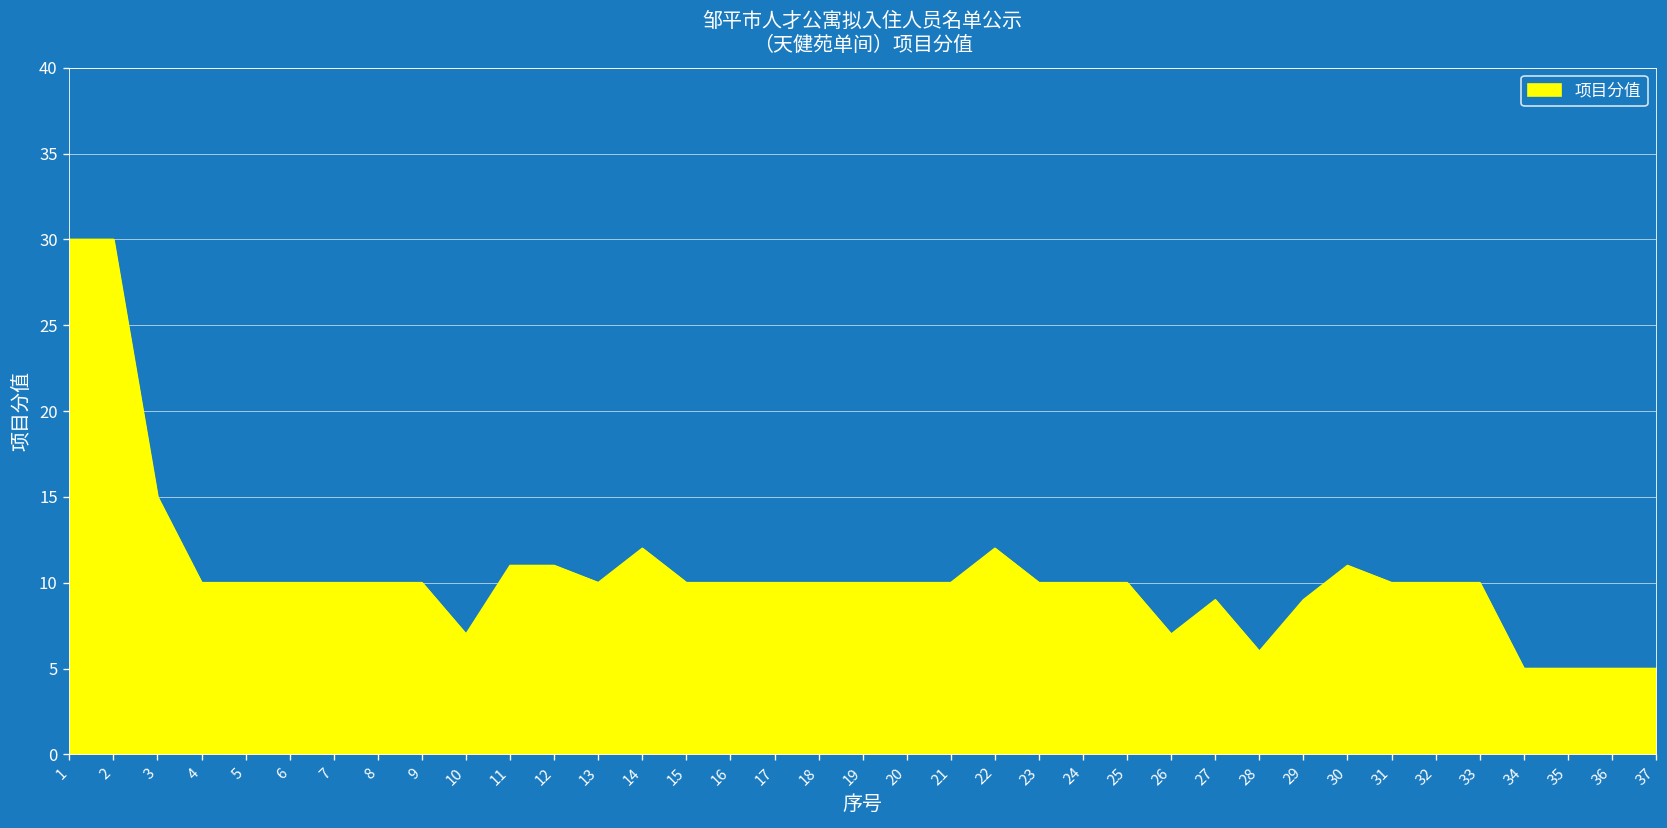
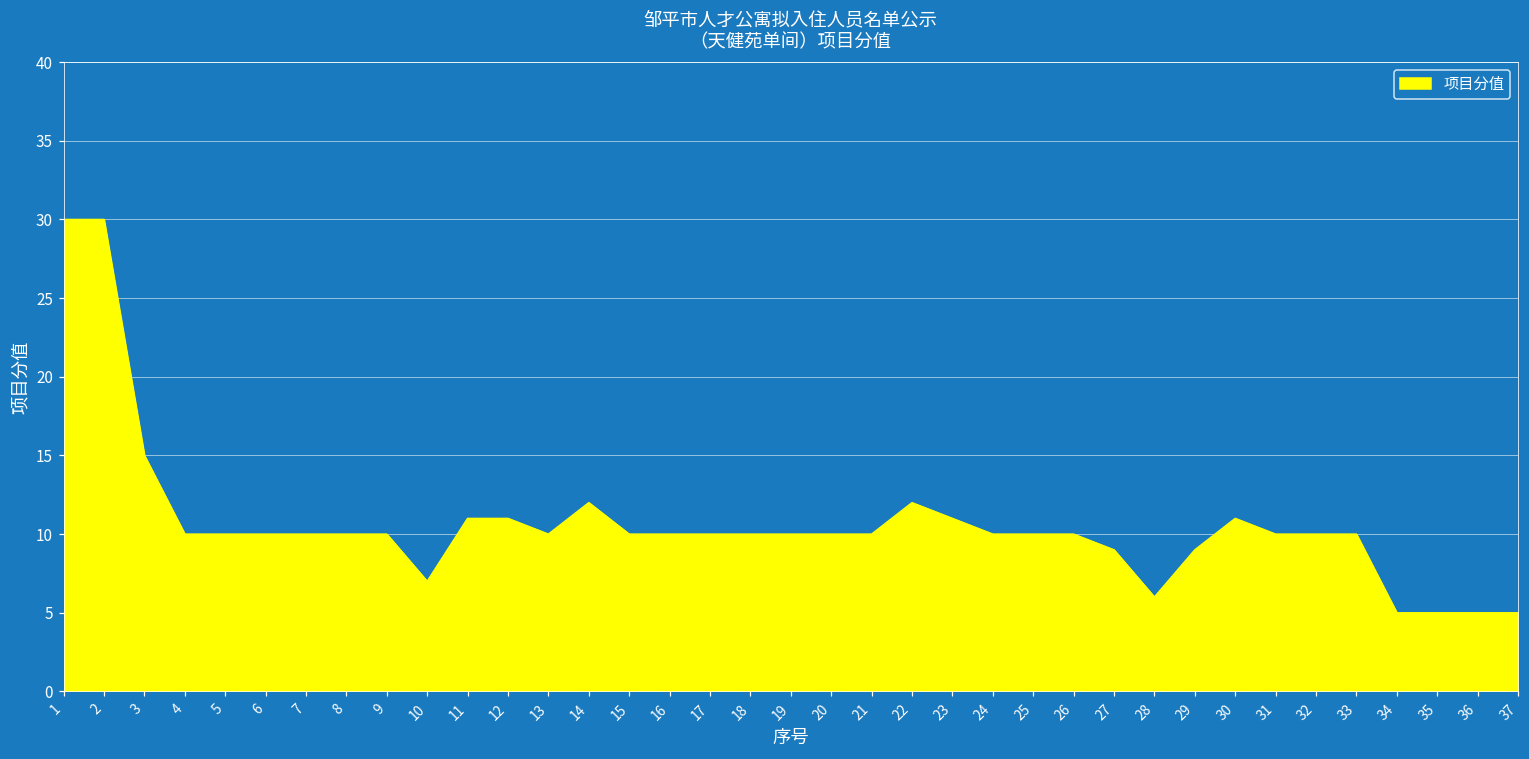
  {
    "1": 30,
    "2": 30,
    "3": 15,
    "4": 10,
    "5": 10,
    "6": 10,
    "7": 10,
    "8": 10,
    "9": 10,
    "10": 7,
    "11": 11,
    "12": 11,
    "13": 10,
    "14": 12,
    "15": 10,
    "16": 10,
    "17": 10,
    "18": 10,
    "19": 10,
    "20": 10,
    "21": 10,
    "22": 12,
-   "23": 10,
+   "23": 11,
    "24": 10,
    "25": 10,
-   "26": 7,
+   "26": 10,
    "27": 9,
    "28": 6,
    "29": 9,
    "30": 11,
    "31": 10,
    "32": 10,
    "33": 10,
    "34": 5,
    "35": 5,
    "36": 5,
    "37": 5
  }
